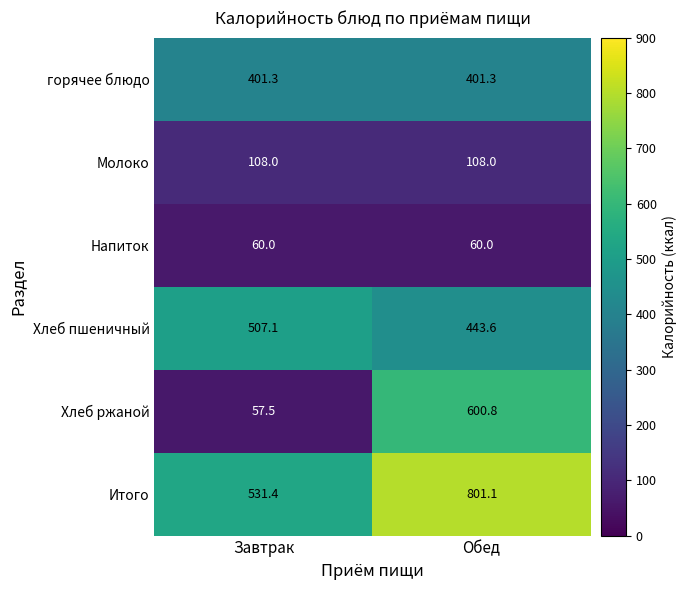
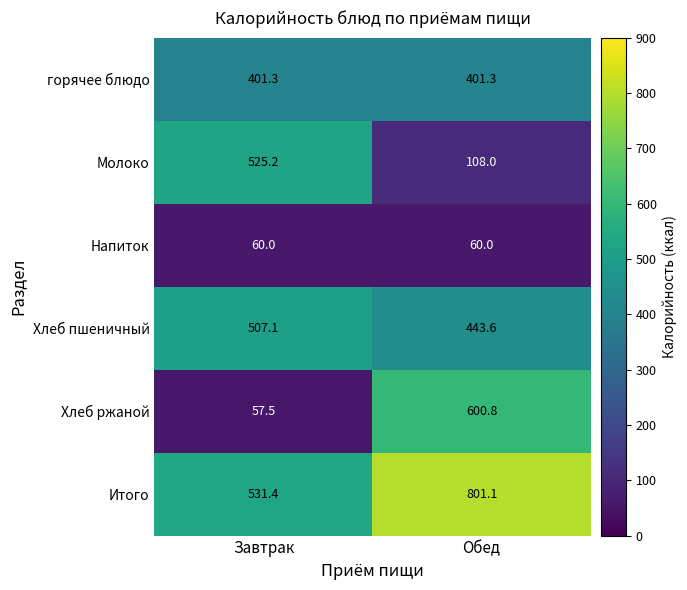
  {
    "горячее блюдо": {
      "Завтрак": 401.3,
      "Обед": 401.3
    },
    "Молоко": {
-     "Завтрак": 108.0,
+     "Завтрак": 525.2,
      "Обед": 108.0
    },
    "Напиток": {
      "Завтрак": 60.0,
      "Обед": 60.0
    },
    "Хлеб пшеничный": {
      "Завтрак": 507.1,
      "Обед": 443.6
    },
    "Хлеб ржаной": {
      "Завтрак": 57.5,
      "Обед": 600.8
    },
    "Итого": {
      "Завтрак": 531.4,
      "Обед": 801.1
    }
  }
